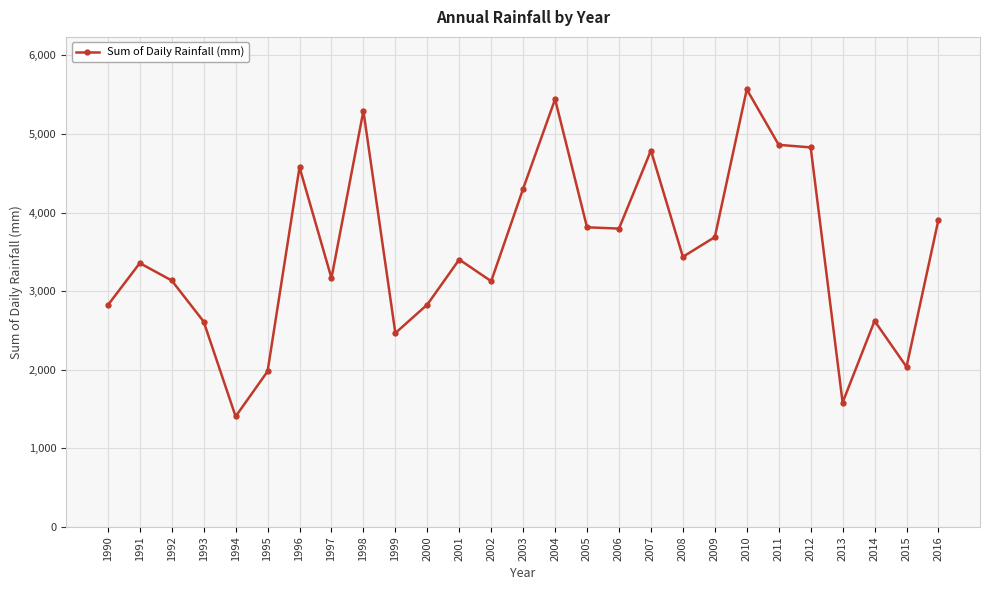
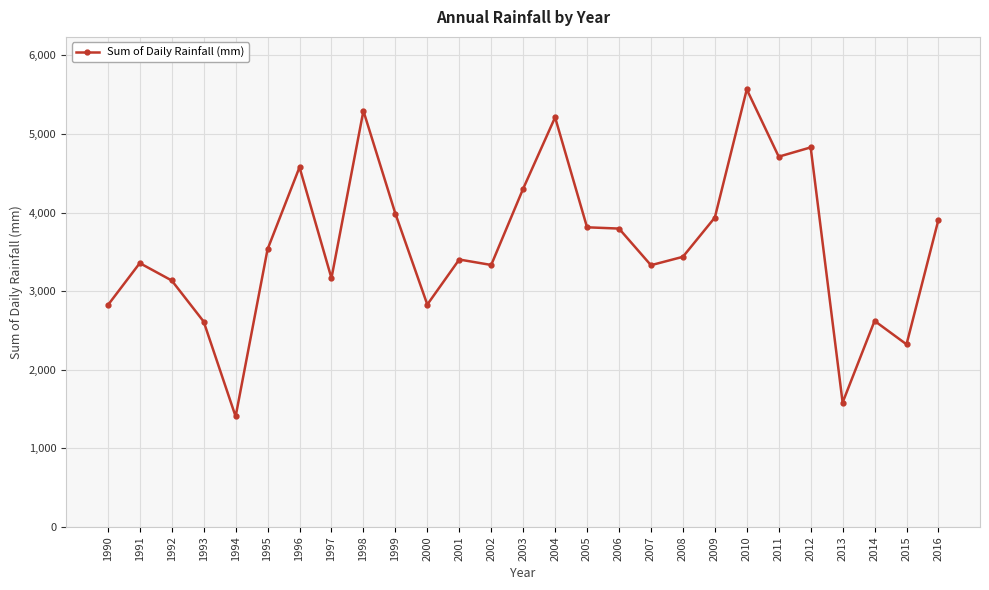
  {
    "1990": "2,800",
    "1991": "3,400",
    "1992": "3,100",
    "1993": "2,600",
    "1994": "1,400",
-   "1995": "2,000",
+   "1995": "3,500",
    "1996": "4,600",
    "1997": "3,200",
    "1998": "5,300",
-   "1999": "2,500",
+   "1999": "4,000",
    "2000": "2,800",
    "2001": "3,400",
-   "2002": "3,100",
+   "2002": "3,300",
    "2003": "4,300",
-   "2004": "5,400",
+   "2004": "5,200",
    "2005": "3,800",
    "2006": "3,800",
-   "2007": "4,800",
+   "2007": "3,300",
    "2008": "3,400",
-   "2009": "3,700",
+   "2009": "3,900",
    "2010": "5,600",
-   "2011": "4,900",
+   "2011": "4,700",
    "2012": "4,800",
    "2013": "1,600",
    "2014": "2,600",
-   "2015": "2,000",
+   "2015": "2,300",
    "2016": "3,900"
  }
